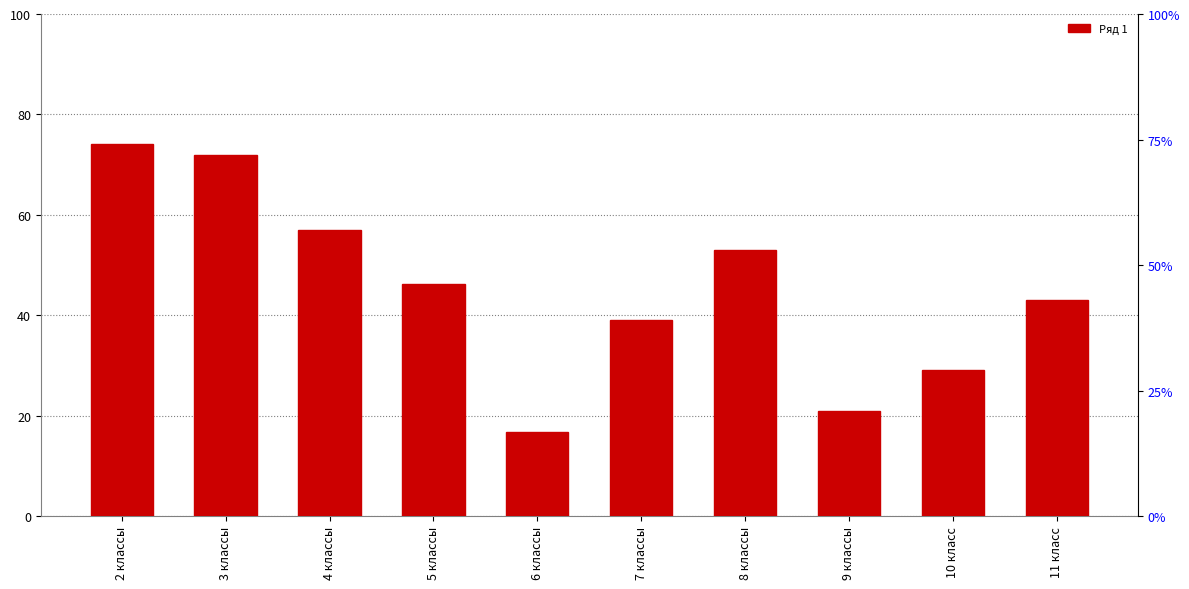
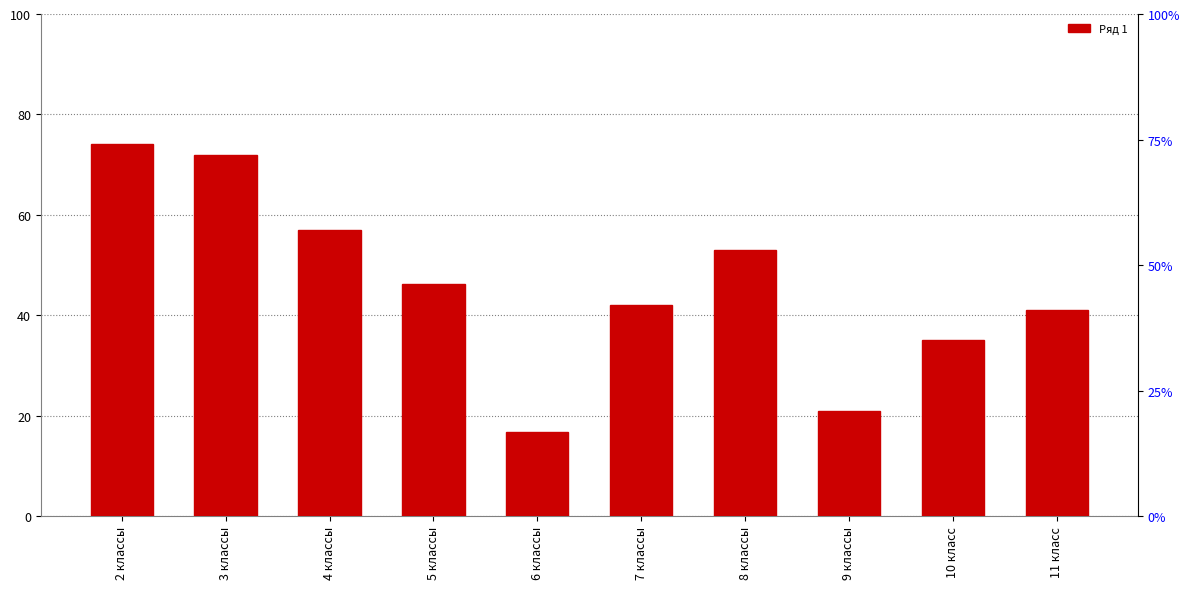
  {
    "2 классы": 74,
    "3 классы": 72,
    "4 классы": 57,
    "5 классы": 46,
    "6 классы": 17,
-   "7 классы": 39,
+   "7 классы": 42,
    "8 классы": 53,
    "9 классы": 21,
-   "10 класс": 29,
-   "11 класс": 43
+   "10 класс": 35,
+   "11 класс": 41
  }
